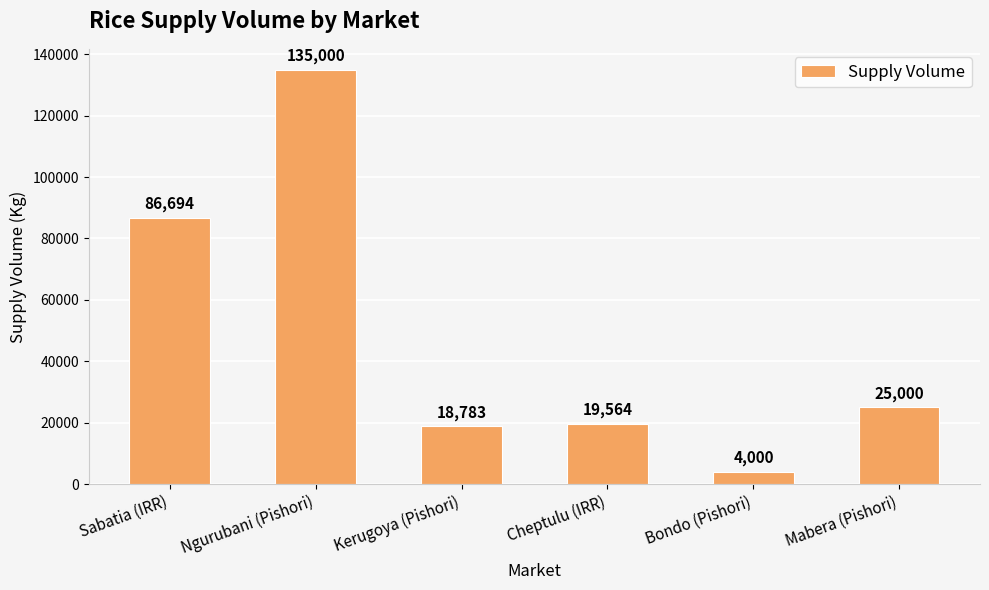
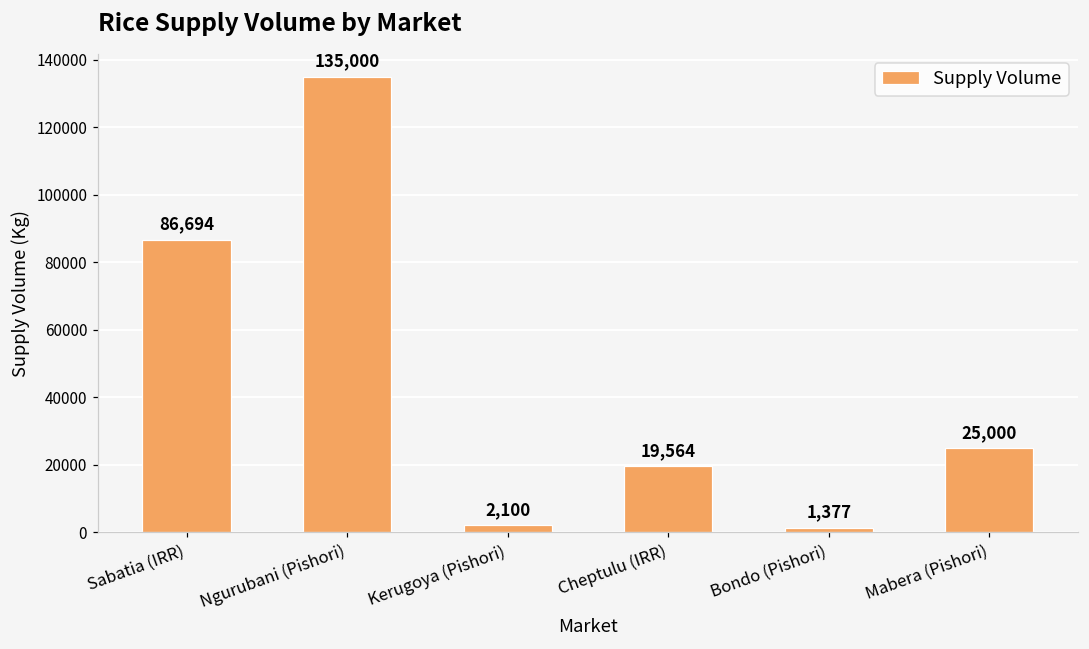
  {
    "Sabatia (IRR)": "86,694",
    "Ngurubani (Pishori)": "135,000",
-   "Kerugoya (Pishori)": "18,783",
+   "Kerugoya (Pishori)": "2,100",
    "Cheptulu (IRR)": "19,564",
-   "Bondo (Pishori)": "4,000",
+   "Bondo (Pishori)": "1,377",
    "Mabera (Pishori)": "25,000"
  }
